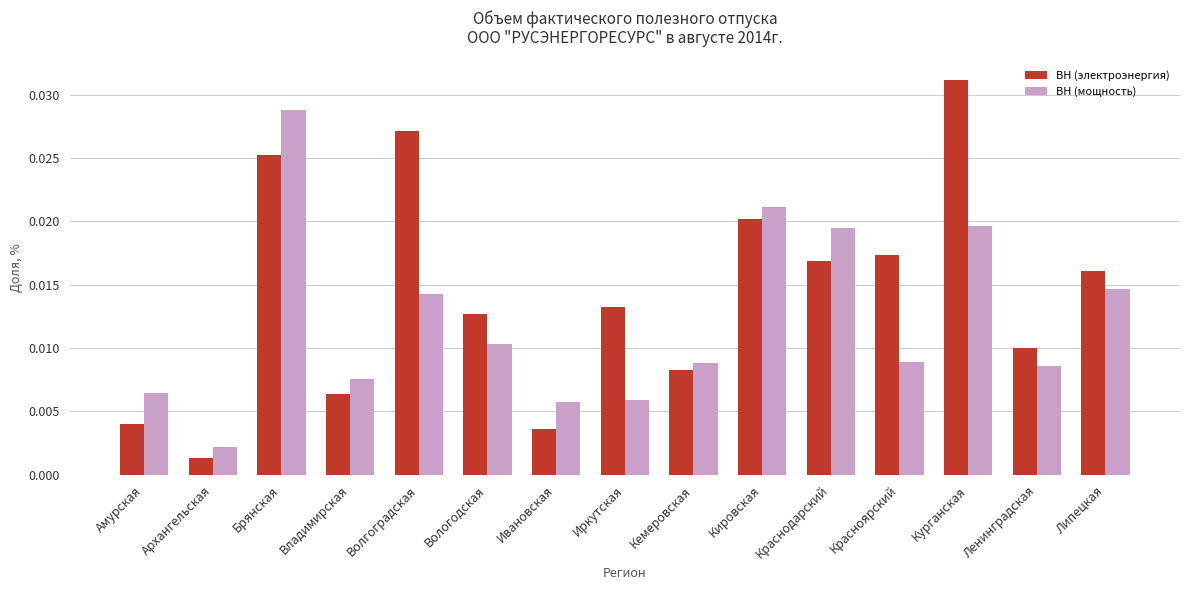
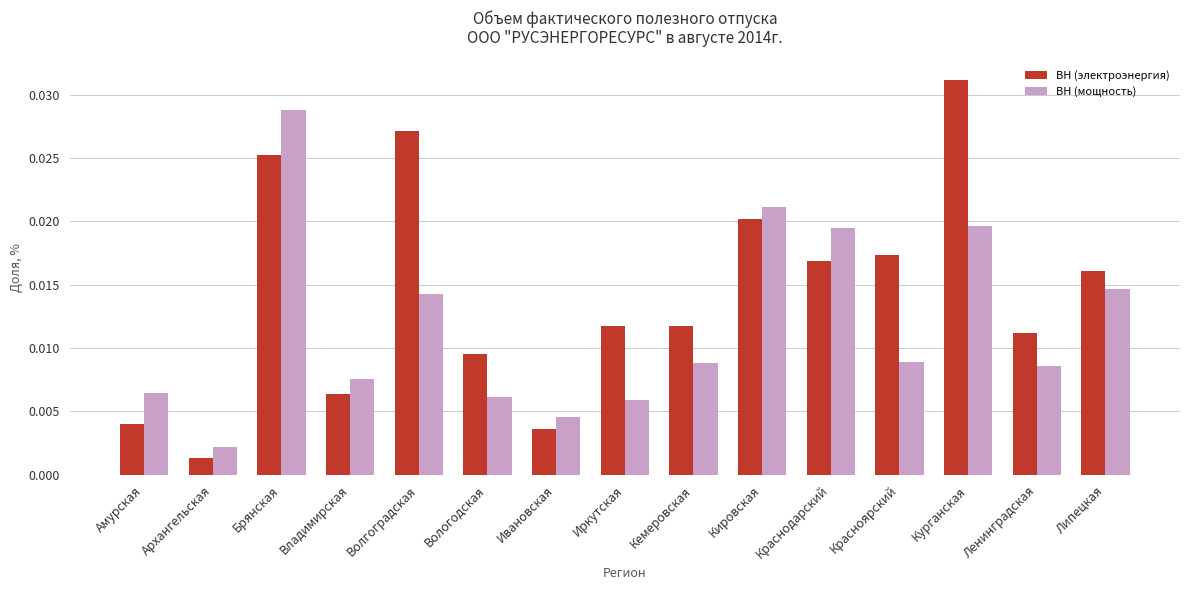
  {
    "ВН (электроэнергия)": {
      "Амурская": 0.0040,
      "Архангельская": 0.0013,
      "Брянская": 0.0253,
      "Владимирская": 0.0063,
      "Волгоградская": 0.0271,
-     "Вологодская": 0.0127,
+     "Вологодская": 0.0095,
      "Ивановская": 0.0036,
-     "Иркутская": 0.0132,
-     "Кемеровская": 0.0083,
+     "Иркутская": 0.0118,
+     "Кемеровская": 0.0117,
      "Кировская": 0.0202,
      "Краснодарский": 0.0169,
      "Красноярский": 0.0174,
      "Курганская": 0.0312,
-     "Ленинградская": 0.0100,
+     "Ленинградская": 0.0112,
      "Липецкая": 0.0161
    },
    "ВН (мощность)": {
      "Амурская": 0.0064,
      "Архангельская": 0.0022,
      "Брянская": 0.0288,
      "Владимирская": 0.0075,
      "Волгоградская": 0.0143,
-     "Вологодская": 0.0103,
-     "Ивановская": 0.0058,
+     "Вологодская": 0.0061,
+     "Ивановская": 0.0046,
      "Иркутская": 0.0059,
      "Кемеровская": 0.0088,
      "Кировская": 0.0211,
      "Краснодарский": 0.0195,
      "Красноярский": 0.0089,
      "Курганская": 0.0197,
      "Ленинградская": 0.0086,
      "Липецкая": 0.0146
    }
  }
